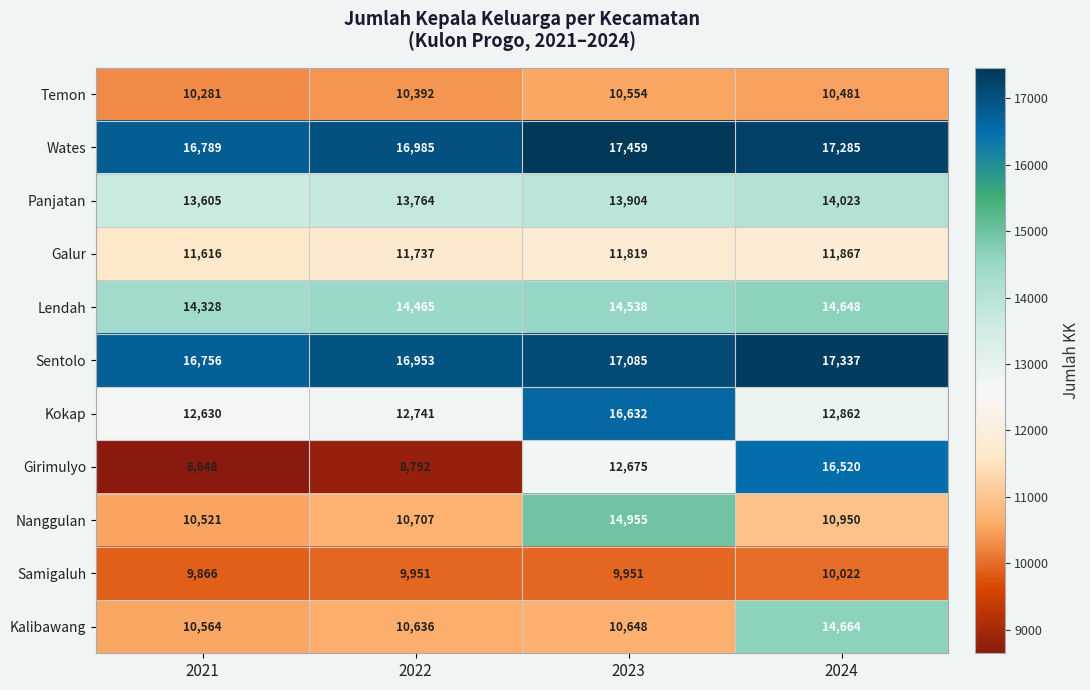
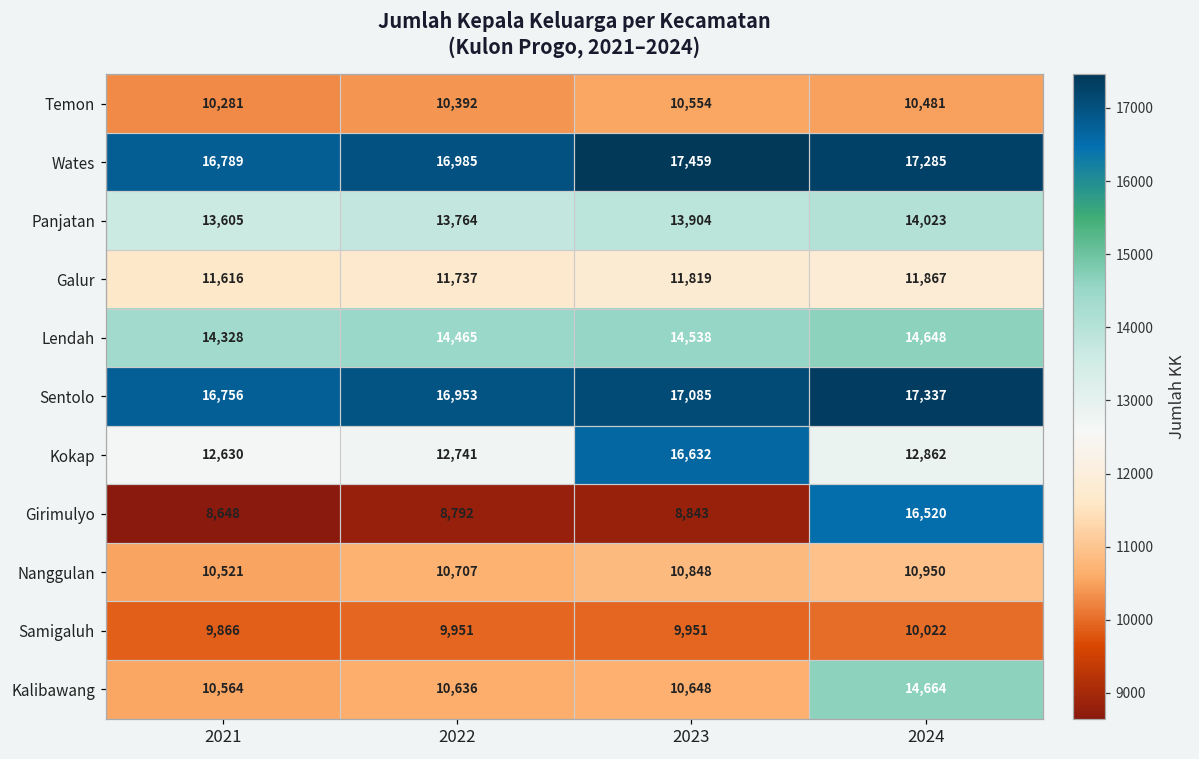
  {
    "Temon": {
      "2021": "10,281",
      "2022": "10,392",
      "2023": "10,554",
      "2024": "10,481"
    },
    "Wates": {
      "2021": "16,789",
      "2022": "16,985",
      "2023": "17,459",
      "2024": "17,285"
    },
    "Panjatan": {
      "2021": "13,605",
      "2022": "13,764",
      "2023": "13,904",
      "2024": "14,023"
    },
    "Galur": {
      "2021": "11,616",
      "2022": "11,737",
      "2023": "11,819",
      "2024": "11,867"
    },
    "Lendah": {
      "2021": "14,328",
      "2022": "14,465",
      "2023": "14,538",
      "2024": "14,648"
    },
    "Sentolo": {
      "2021": "16,756",
      "2022": "16,953",
      "2023": "17,085",
      "2024": "17,337"
    },
    "Kokap": {
      "2021": "12,630",
      "2022": "12,741",
      "2023": "16,632",
      "2024": "12,862"
    },
    "Girimulyo": {
      "2021": "8,648",
      "2022": "8,792",
-     "2023": "12,675",
+     "2023": "8,843",
      "2024": "16,520"
    },
    "Nanggulan": {
      "2021": "10,521",
      "2022": "10,707",
-     "2023": "14,955",
+     "2023": "10,848",
      "2024": "10,950"
    },
    "Samigaluh": {
      "2021": "9,866",
      "2022": "9,951",
      "2023": "9,951",
      "2024": "10,022"
    },
    "Kalibawang": {
      "2021": "10,564",
      "2022": "10,636",
      "2023": "10,648",
      "2024": "14,664"
    }
  }
